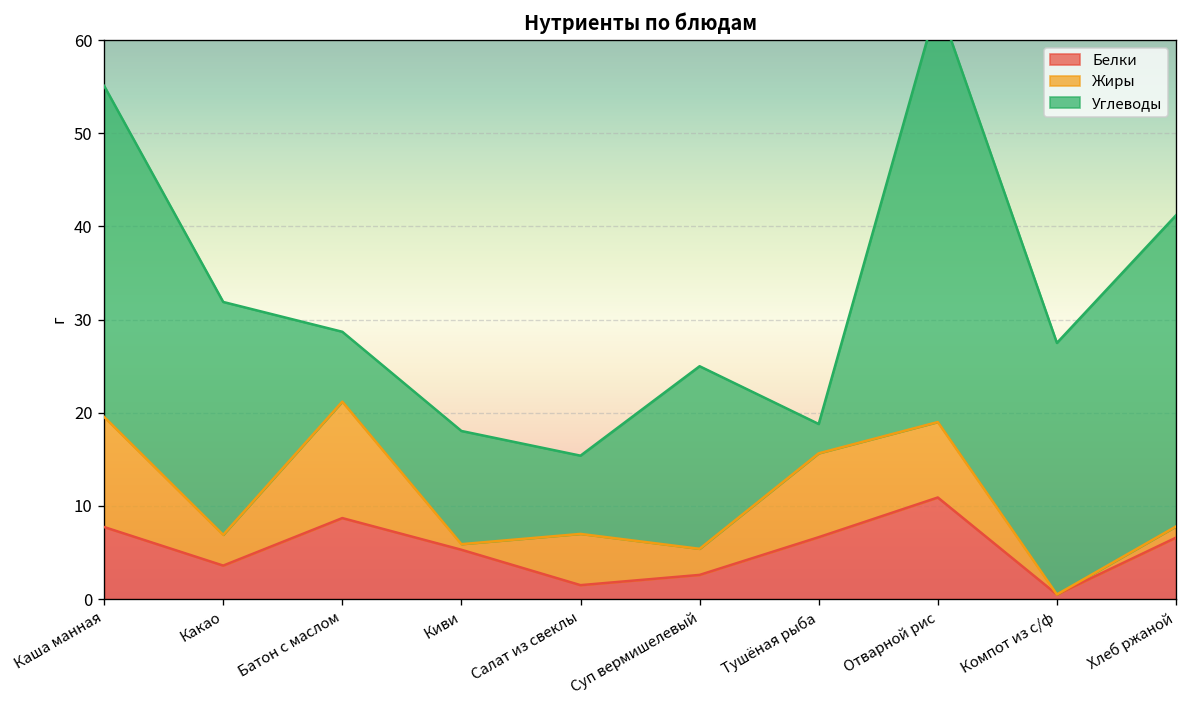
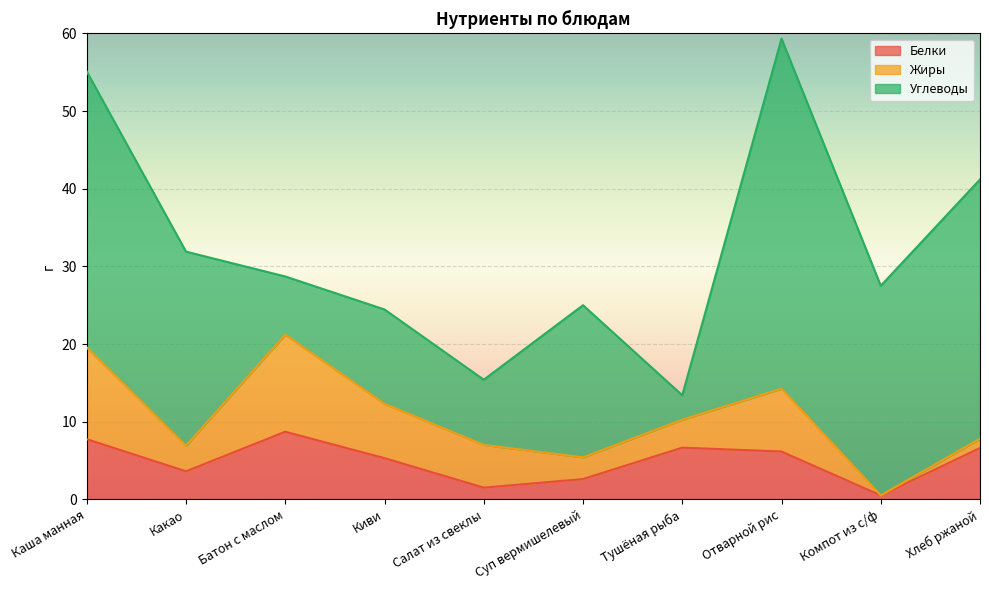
  {
    "Белки": {
      "Каша манная": 8,
      "Какао": 4,
      "Батон с маслом": 9,
      "Киви": 5,
      "Салат из свеклы": 2,
      "Суп вермишелевый": 3,
      "Тушёная рыба": 7,
-     "Отварной рис": 11,
+     "Отварной рис": 6,
      "Хлеб ржаной": 7
    },
    "Жиры": {
      "Каша манная": 12,
      "Какао": 3,
      "Батон с маслом": 13,
-     "Киви": 1,
+     "Киви": 7,
      "Салат из свеклы": 6,
      "Суп вермишелевый": 3,
-     "Тушёная рыба": 9,
+     "Тушёная рыба": 4,
      "Отварной рис": 8,
      "Хлеб ржаной": 1
    },
    "Углеводы": {
      "Каша манная": 36,
      "Какао": 25,
      "Батон с маслом": 8,
      "Киви": 12,
      "Салат из свеклы": 8,
      "Суп вермишелевый": 20,
      "Тушёная рыба": 3,
      "Компот из с/ф": 27,
      "Хлеб ржаной": 33
    }
  }
